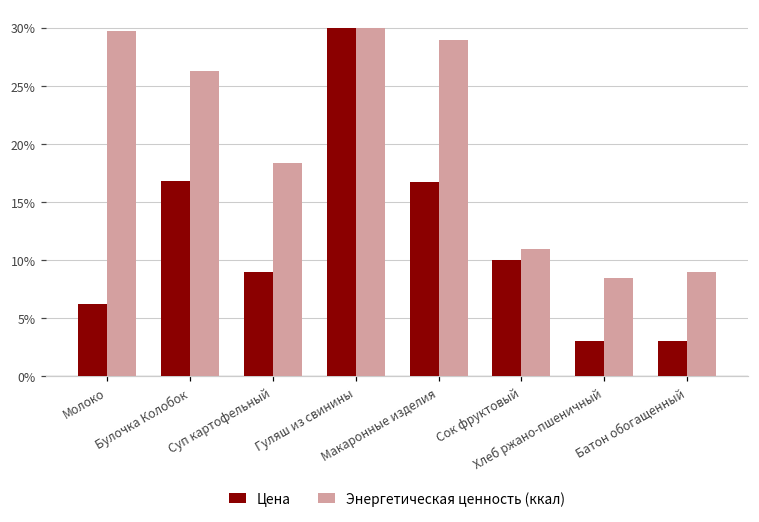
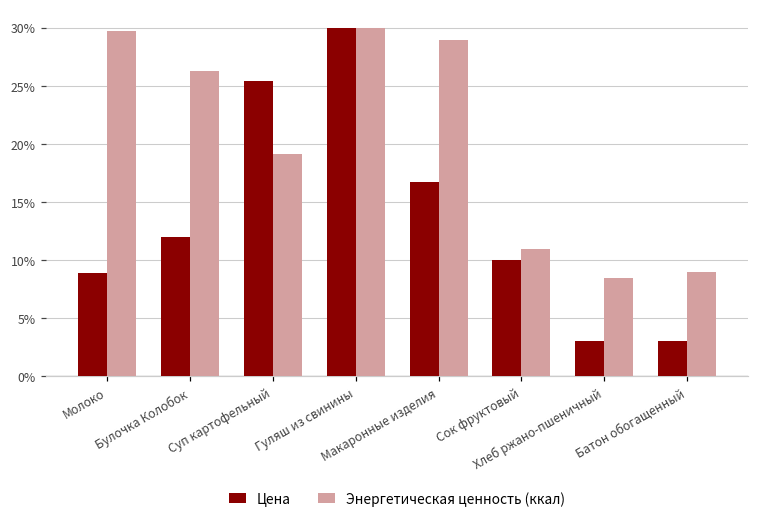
  {
    "Цена": {
-     "Молоко": "6.2%",
-     "Булочка Колобок": "16.8%",
-     "Суп картофельный": "9.0%",
+     "Молоко": "8.9%",
+     "Булочка Колобок": "12.0%",
+     "Суп картофельный": "25.4%",
      "Гуляш из свинины": "30.0%",
      "Макаронные изделия": "16.7%",
      "Сок фруктовый": "10.0%",
      "Хлеб ржано-пшеничный": "3.0%",
      "Батон обогащенный": "3.0%"
    },
    "Энергетическая ценность (ккал)": {
      "Молоко": "29.7%",
      "Булочка Колобок": "26.2%",
-     "Суп картофельный": "18.3%",
+     "Суп картофельный": "19.1%",
      "Гуляш из свинины": "30.0%",
      "Макаронные изделия": "29.0%",
      "Сок фруктовый": "11.0%",
      "Хлеб ржано-пшеничный": "8.4%",
      "Батон обогащенный": "8.9%"
    }
  }
